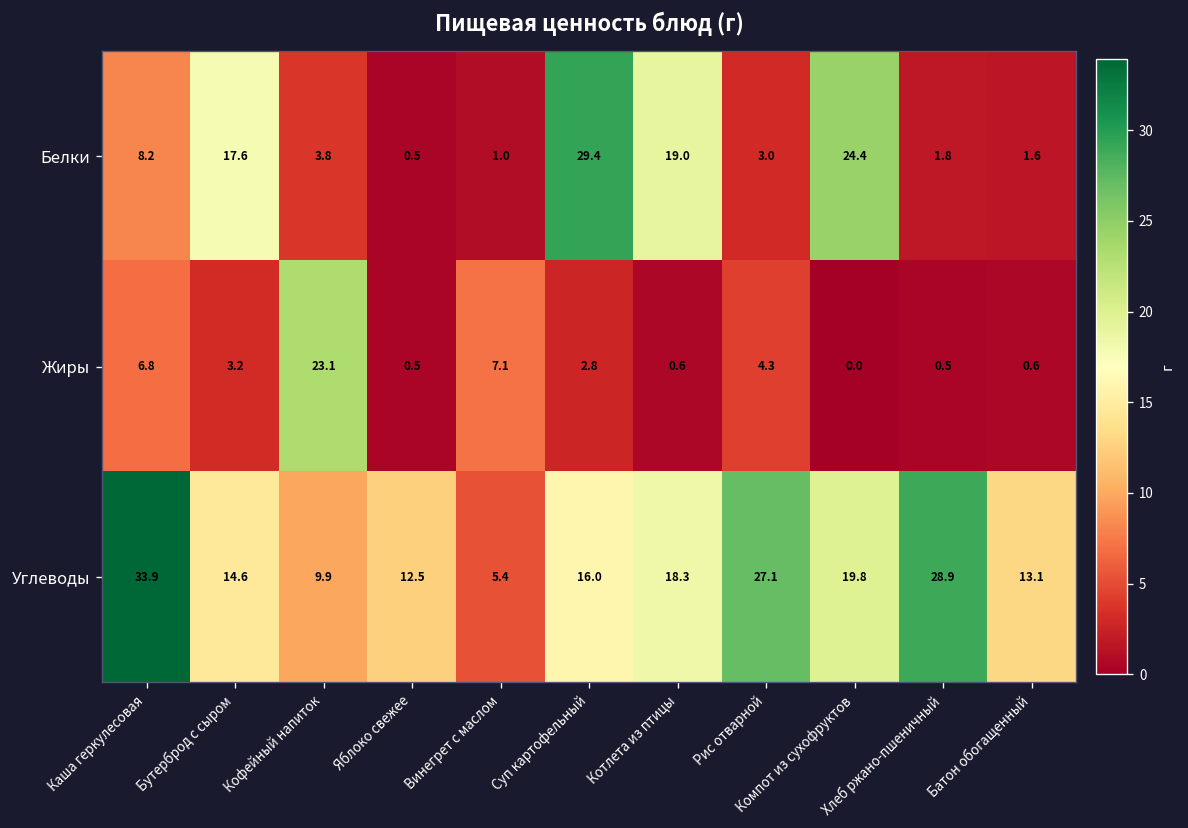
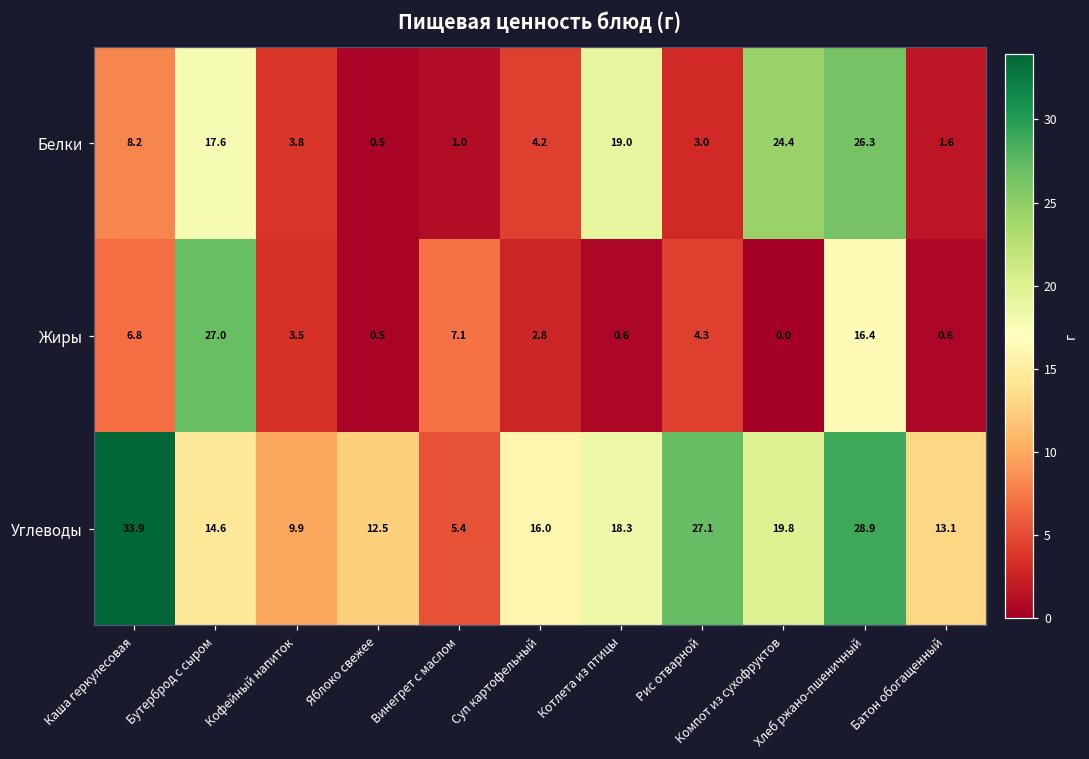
  {
    "Белки": {
      "Каша геркулесовая": 8.2,
      "Бутерброд с сыром": 17.6,
      "Кофейный напиток": 3.8,
      "Яблоко свежее": 0.5,
      "Винегрет с маслом": 1.0,
-     "Суп картофельный": 29.4,
+     "Суп картофельный": 4.2,
      "Котлета из птицы": 19.0,
      "Рис отварной": 3.0,
      "Компот из сухофруктов": 24.4,
-     "Хлеб ржано-пшеничный": 1.8,
+     "Хлеб ржано-пшеничный": 26.3,
      "Батон обогащенный": 1.6
    },
    "Жиры": {
      "Каша геркулесовая": 6.8,
-     "Бутерброд с сыром": 3.2,
-     "Кофейный напиток": 23.1,
+     "Бутерброд с сыром": 27.0,
+     "Кофейный напиток": 3.5,
      "Яблоко свежее": 0.5,
      "Винегрет с маслом": 7.1,
      "Суп картофельный": 2.8,
      "Котлета из птицы": 0.6,
      "Рис отварной": 4.3,
      "Компот из сухофруктов": 0.0,
-     "Хлеб ржано-пшеничный": 0.5,
+     "Хлеб ржано-пшеничный": 16.4,
      "Батон обогащенный": 0.6
    },
    "Углеводы": {
      "Каша геркулесовая": 33.9,
      "Бутерброд с сыром": 14.6,
      "Кофейный напиток": 9.9,
      "Яблоко свежее": 12.5,
      "Винегрет с маслом": 5.4,
      "Суп картофельный": 16.0,
      "Котлета из птицы": 18.3,
      "Рис отварной": 27.1,
      "Компот из сухофруктов": 19.8,
      "Хлеб ржано-пшеничный": 28.9,
      "Батон обогащенный": 13.1
    }
  }
